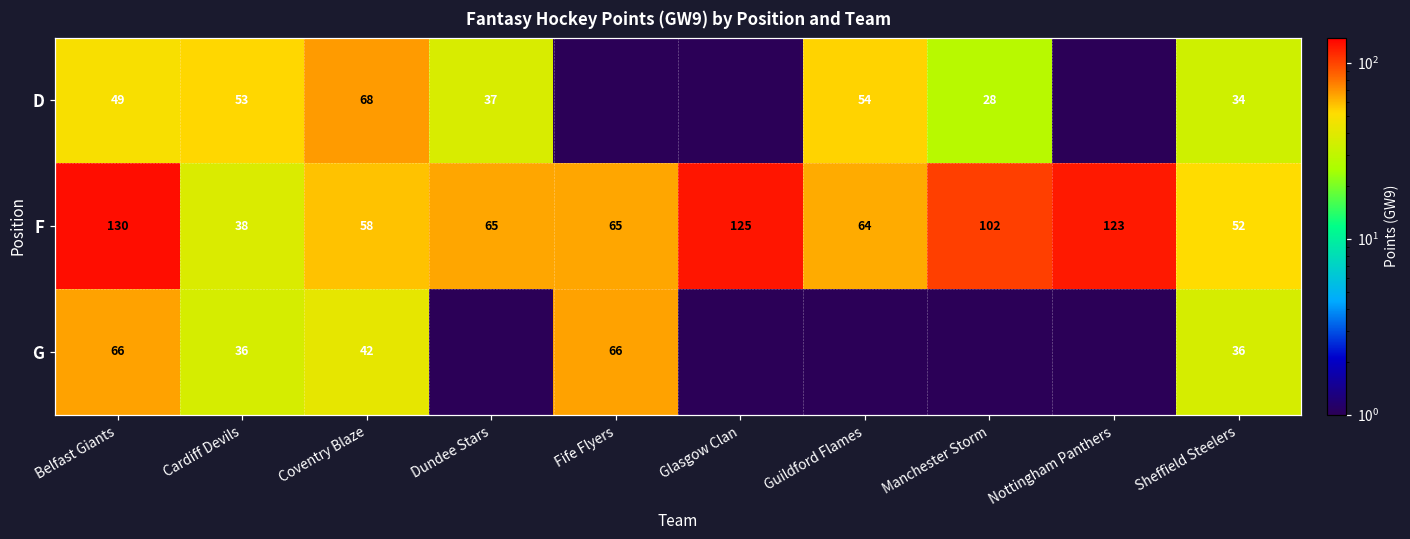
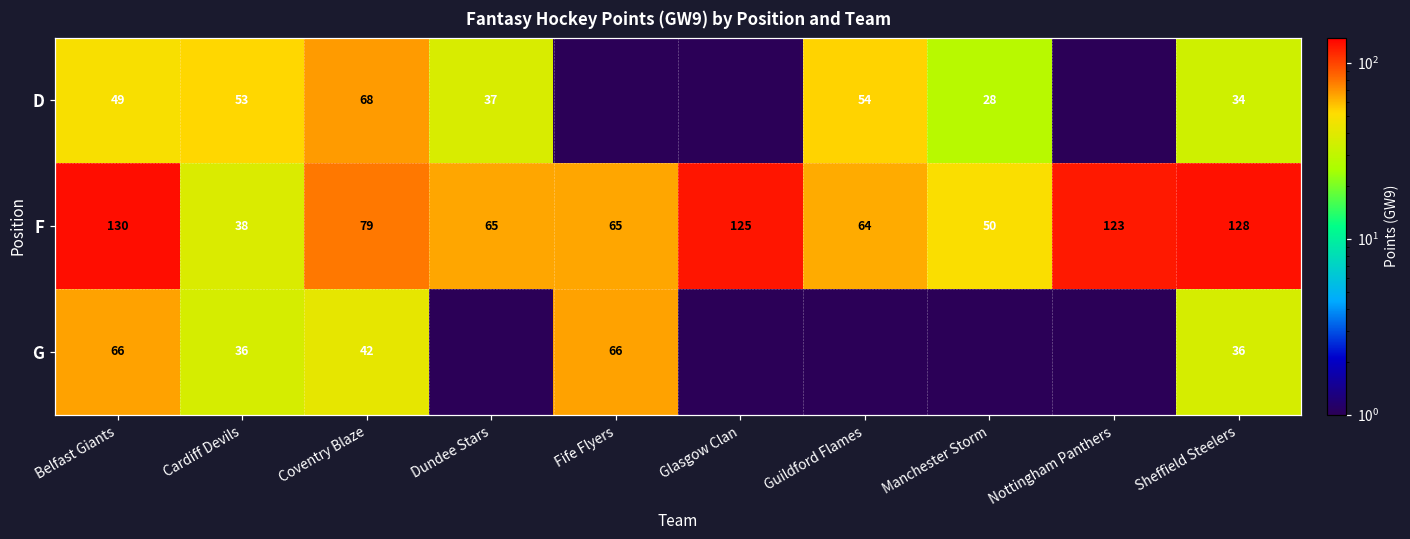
  {
    "D": {
      "Belfast Giants": 49,
      "Cardiff Devils": 53,
      "Coventry Blaze": 68,
      "Dundee Stars": 37,
      "Guildford Flames": 54,
      "Manchester Storm": 28,
      "Sheffield Steelers": 34
    },
    "F": {
      "Belfast Giants": 130,
      "Cardiff Devils": 38,
-     "Coventry Blaze": 58,
+     "Coventry Blaze": 79,
      "Dundee Stars": 65,
      "Fife Flyers": 65,
      "Glasgow Clan": 125,
      "Guildford Flames": 64,
-     "Manchester Storm": 102,
+     "Manchester Storm": 50,
      "Nottingham Panthers": 123,
-     "Sheffield Steelers": 52
+     "Sheffield Steelers": 128
    },
    "G": {
      "Belfast Giants": 66,
      "Cardiff Devils": 36,
      "Coventry Blaze": 42,
      "Fife Flyers": 66,
      "Sheffield Steelers": 36
    }
  }
